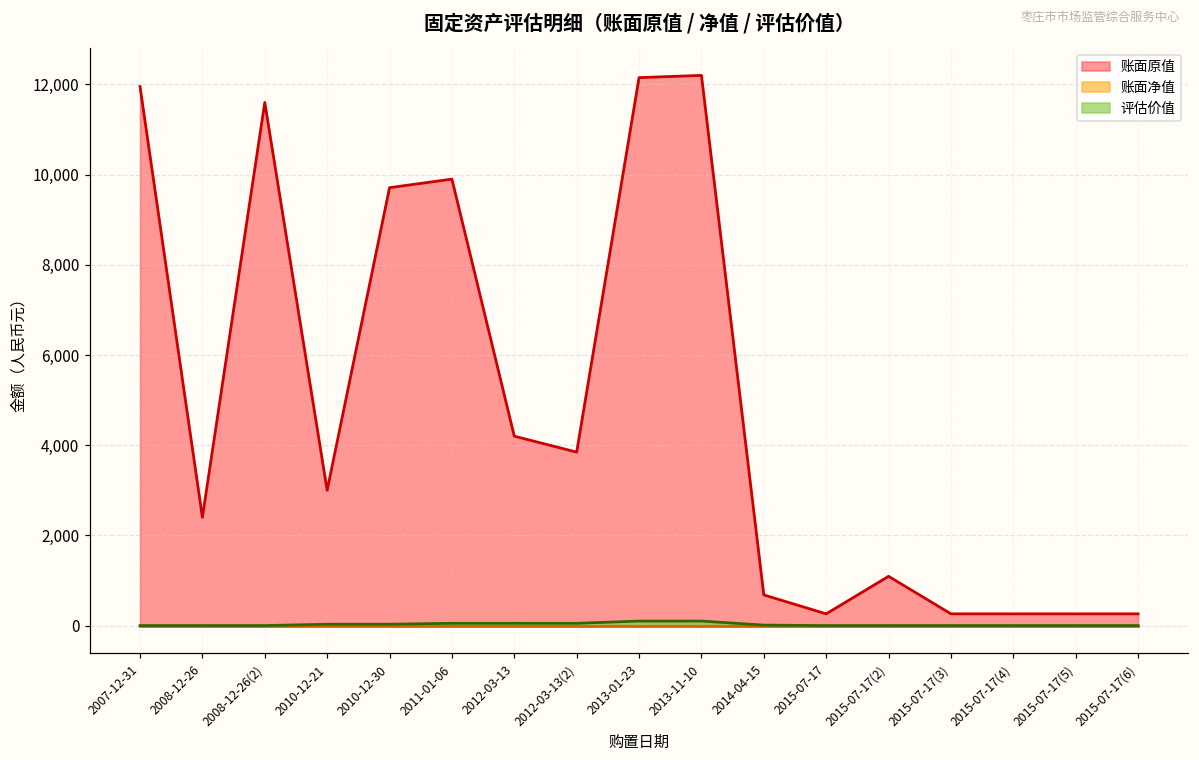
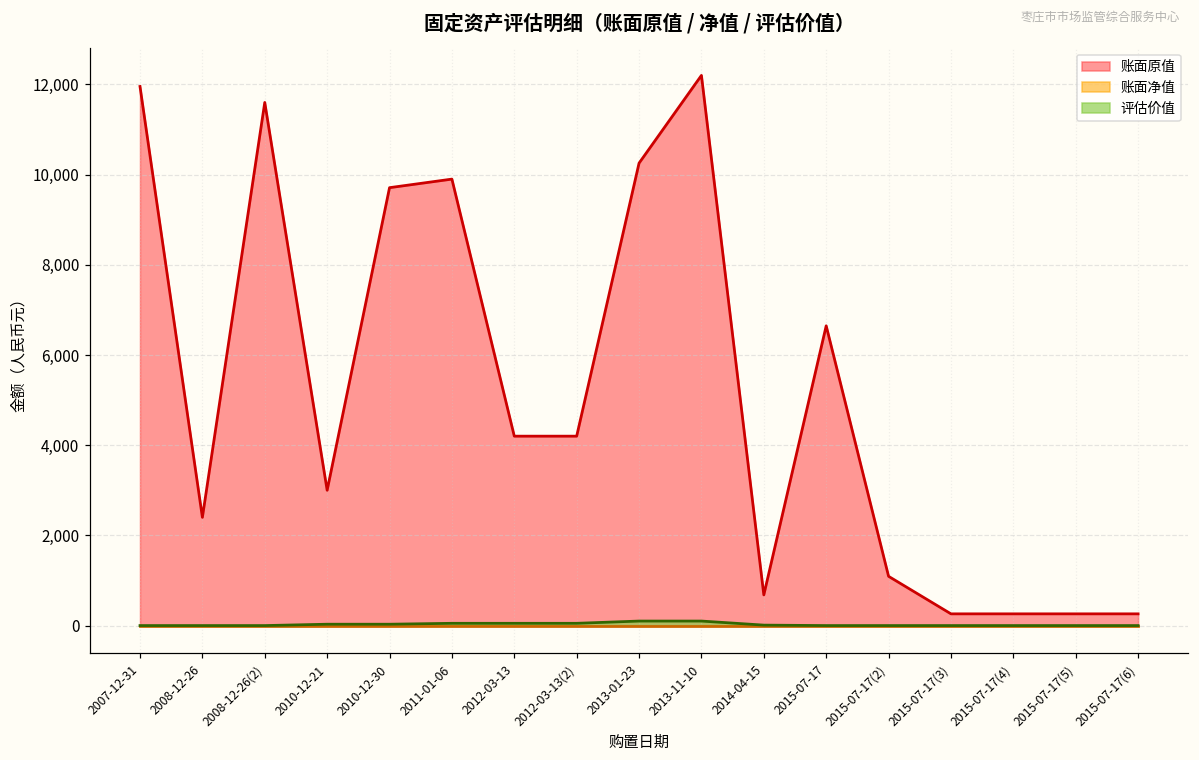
  {
    "账面原值": {
      "2007-12-31": "12,000",
      "2008-12-26": "2,400",
      "2008-12-26(2)": "11,600",
      "2010-12-21": "3,000",
      "2010-12-30": "9,700",
      "2011-01-06": "9,900",
      "2012-03-13": "4,200",
-     "2012-03-13(2)": "3,800",
-     "2013-01-23": "12,200",
+     "2012-03-13(2)": "4,200",
+     "2013-01-23": "10,300",
      "2013-11-10": "12,200",
      "2014-04-15": "700",
-     "2015-07-17": "300",
+     "2015-07-17": "6,600",
      "2015-07-17(2)": "1,100",
      "2015-07-17(3)": "300",
      "2015-07-17(4)": "300",
      "2015-07-17(5)": "300",
      "2015-07-17(6)": "300"
    },
    "账面净值": {
      "2013-01-23": "0",
      "2013-11-10": "0"
    },
    "评估价值": {
      "2013-01-23": "100",
      "2013-11-10": "100"
    }
  }
